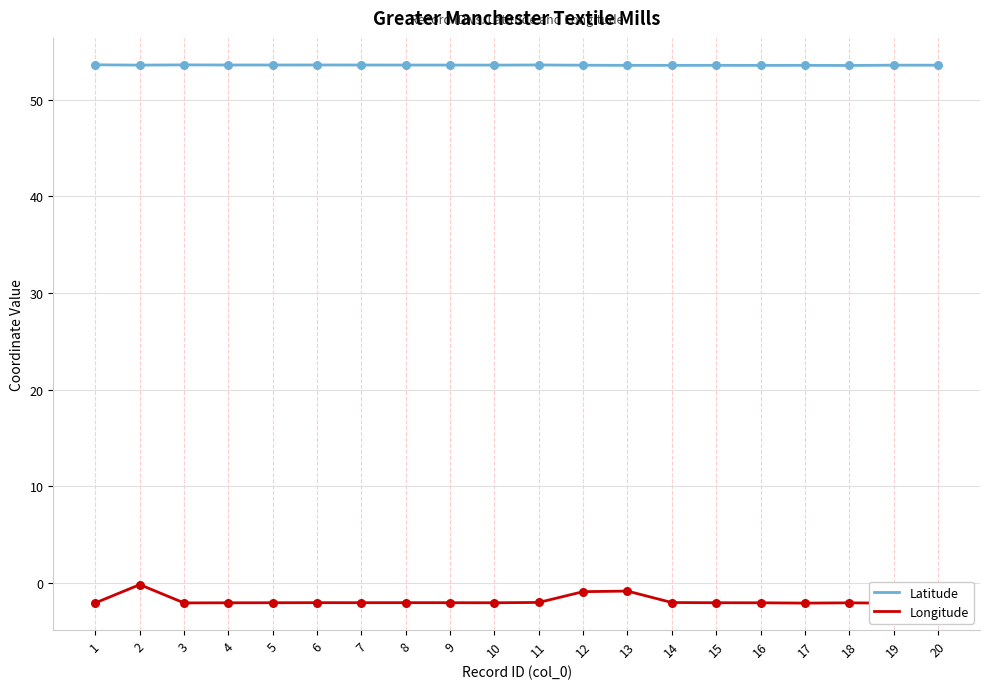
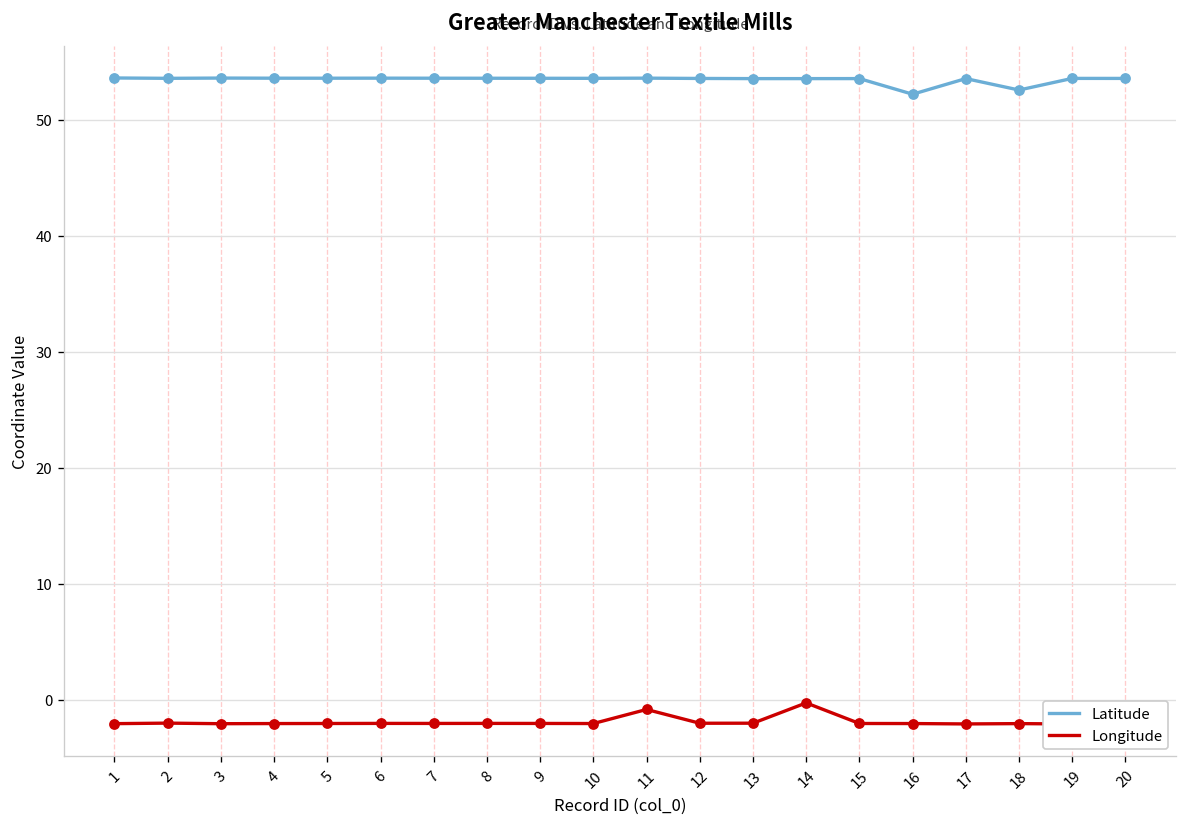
  {
    "Latitude": {
      "1": 54,
      "2": 54,
      "3": 54,
      "4": 54,
      "5": 54,
      "6": 54,
      "7": 54,
      "8": 54,
      "9": 54,
      "10": 54,
      "11": 54,
      "12": 54,
      "13": 54,
      "14": 54,
      "15": 54,
-     "16": 54,
+     "16": 52,
      "17": 54,
-     "18": 54,
+     "18": 53,
      "19": 54,
      "20": 54
    },
    "Longitude": {
      "1": -2,
-     "2": 0,
+     "2": -2,
      "3": -2,
      "4": -2,
      "5": -2,
      "6": -2,
      "7": -2,
      "8": -2,
      "9": -2,
      "10": -2,
-     "11": -2,
-     "12": -1,
-     "13": -1,
-     "14": -2,
+     "11": -1,
+     "12": -2,
+     "13": -2,
+     "14": 0,
      "15": -2,
      "16": -2,
      "17": -2,
      "18": -2
    }
  }
